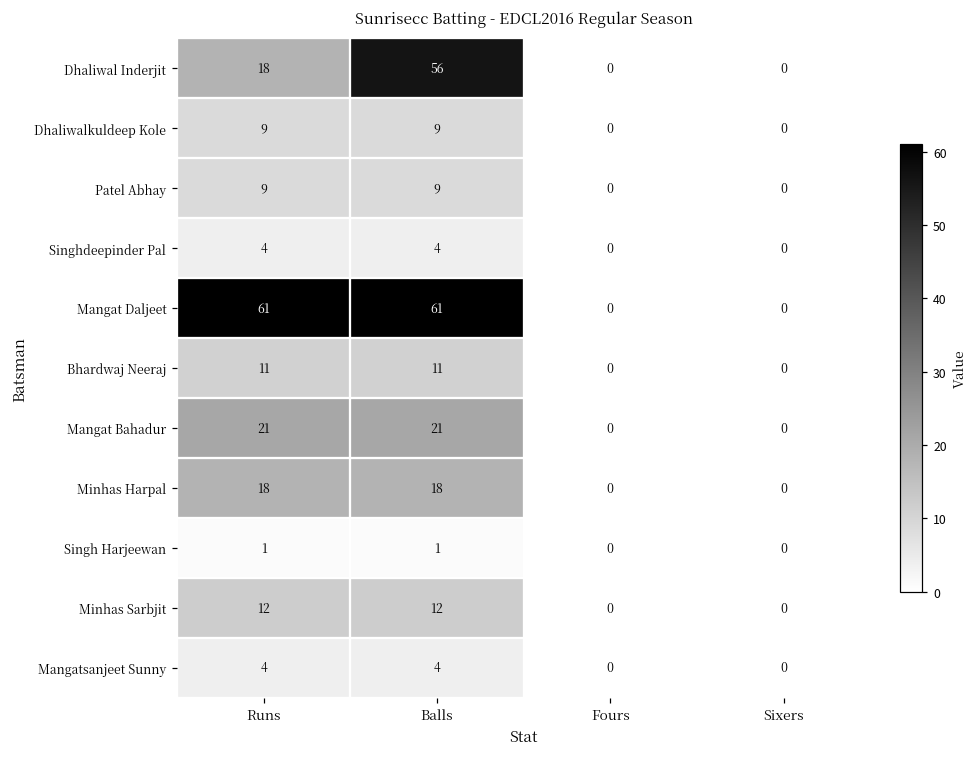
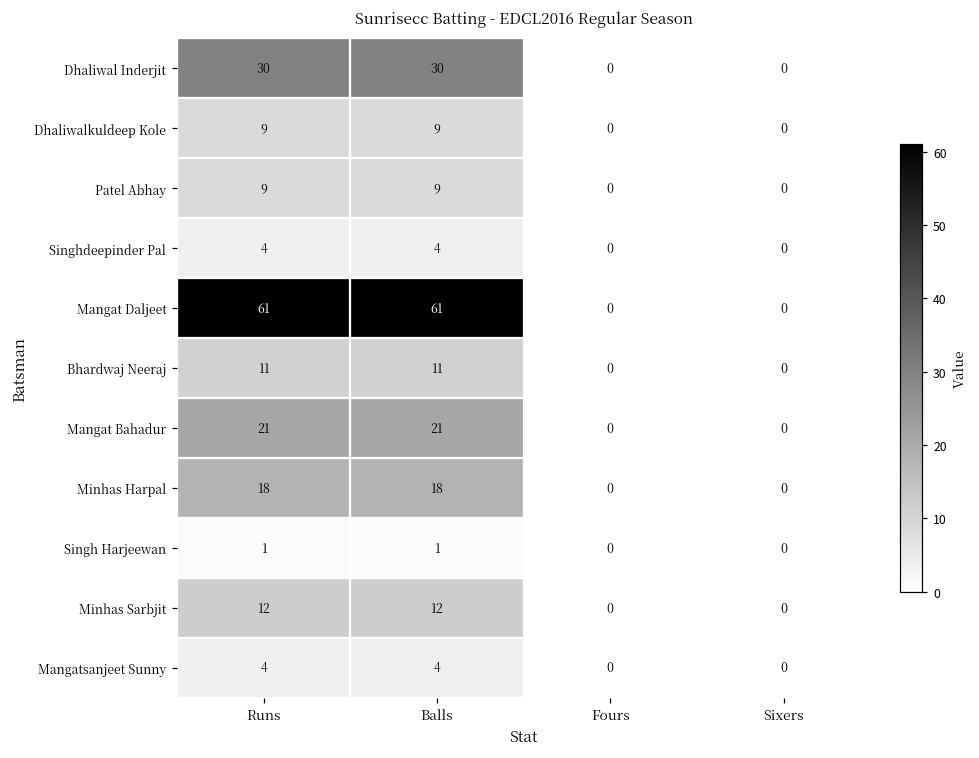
  {
    "Dhaliwal Inderjit": {
-     "Runs": 18,
-     "Balls": 56,
+     "Runs": 30,
+     "Balls": 30,
      "Fours": 0,
      "Sixers": 0
    },
    "Dhaliwalkuldeep Kole": {
      "Runs": 9,
      "Balls": 9,
      "Fours": 0,
      "Sixers": 0
    },
    "Patel Abhay": {
      "Runs": 9,
      "Balls": 9,
      "Fours": 0,
      "Sixers": 0
    },
    "Singhdeepinder Pal": {
      "Runs": 4,
      "Balls": 4,
      "Fours": 0,
      "Sixers": 0
    },
    "Mangat Daljeet": {
      "Runs": 61,
      "Balls": 61,
      "Fours": 0,
      "Sixers": 0
    },
    "Bhardwaj Neeraj": {
      "Runs": 11,
      "Balls": 11,
      "Fours": 0,
      "Sixers": 0
    },
    "Mangat Bahadur": {
      "Runs": 21,
      "Balls": 21,
      "Fours": 0,
      "Sixers": 0
    },
    "Minhas Harpal": {
      "Runs": 18,
      "Balls": 18,
      "Fours": 0,
      "Sixers": 0
    },
    "Singh Harjeewan": {
      "Runs": 1,
      "Balls": 1,
      "Fours": 0,
      "Sixers": 0
    },
    "Minhas Sarbjit": {
      "Runs": 12,
      "Balls": 12,
      "Fours": 0,
      "Sixers": 0
    },
    "Mangatsanjeet Sunny": {
      "Runs": 4,
      "Balls": 4,
      "Fours": 0,
      "Sixers": 0
    }
  }
